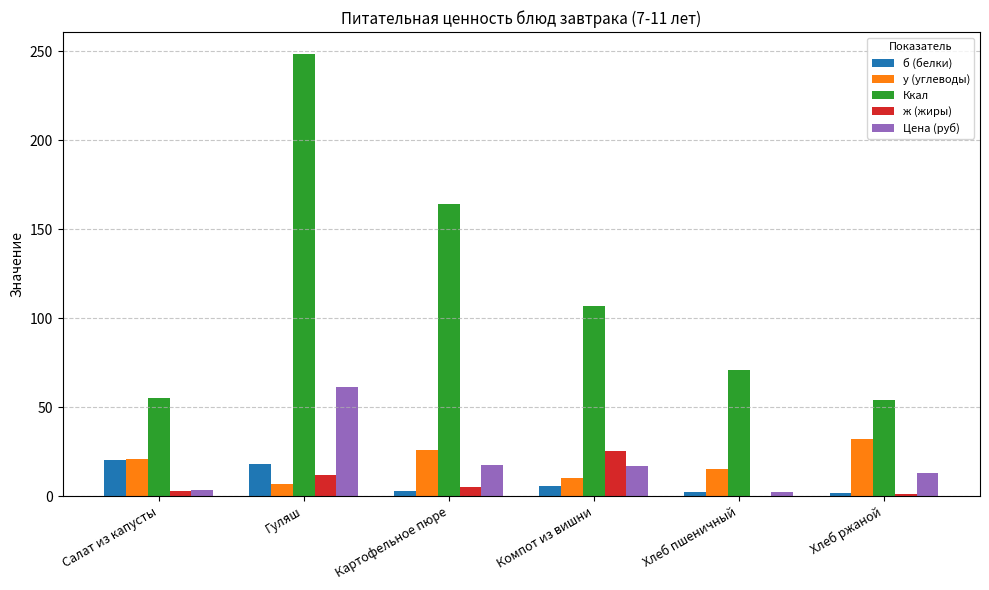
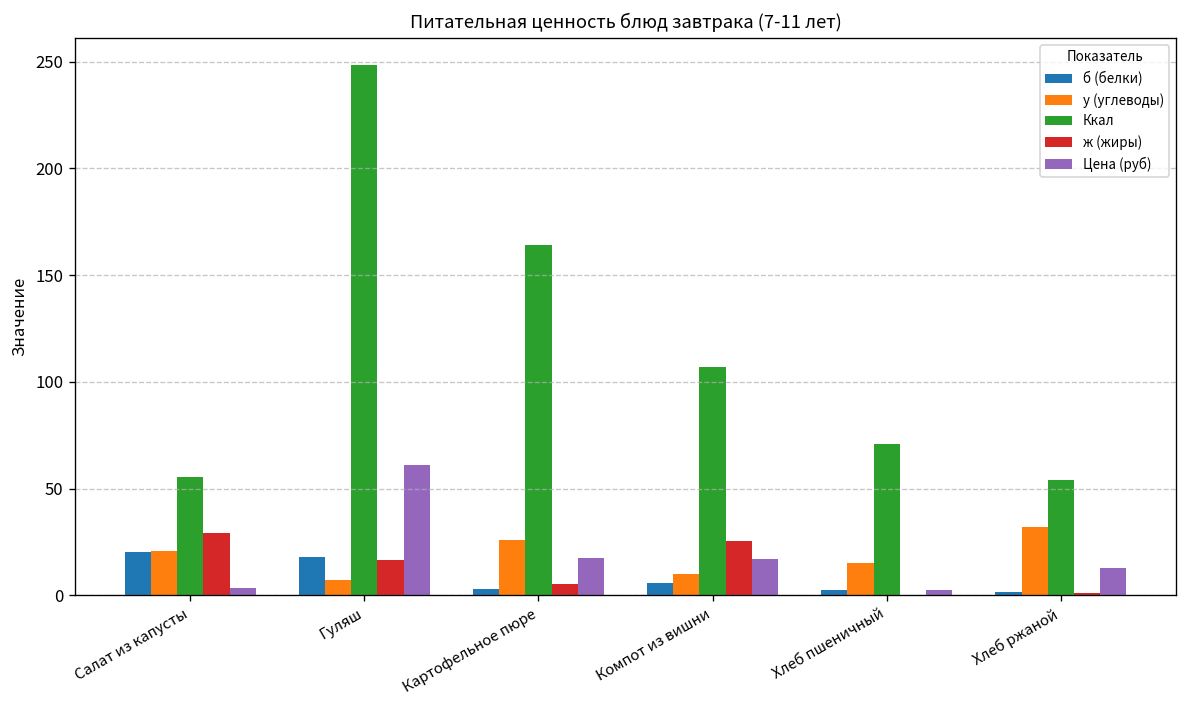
  {
    "б (белки)": {
      "Салат из капусты": 20,
      "Гуляш": 18,
      "Картофельное пюре": 3,
      "Компот из вишни": 6,
      "Хлеб пшеничный": 2,
      "Хлеб ржаной": 2
    },
    "у (углеводы)": {
      "Салат из капусты": 21,
      "Гуляш": 7,
      "Картофельное пюре": 26,
      "Компот из вишни": 10,
      "Хлеб пшеничный": 15,
      "Хлеб ржаной": 32
    },
    "Ккал": {
      "Салат из капусты": 55,
      "Гуляш": 249,
      "Картофельное пюре": 164,
      "Компот из вишни": 107,
      "Хлеб пшеничный": 71,
      "Хлеб ржаной": 54
    },
    "ж (жиры)": {
-     "Салат из капусты": 3,
-     "Гуляш": 12,
+     "Салат из капусты": 29,
+     "Гуляш": 17,
      "Картофельное пюре": 5,
      "Компот из вишни": 25
    },
    "Цена (руб)": {
      "Салат из капусты": 3,
      "Гуляш": 61,
      "Картофельное пюре": 17,
      "Компот из вишни": 17,
      "Хлеб пшеничный": 2,
      "Хлеб ржаной": 13
    }
  }
